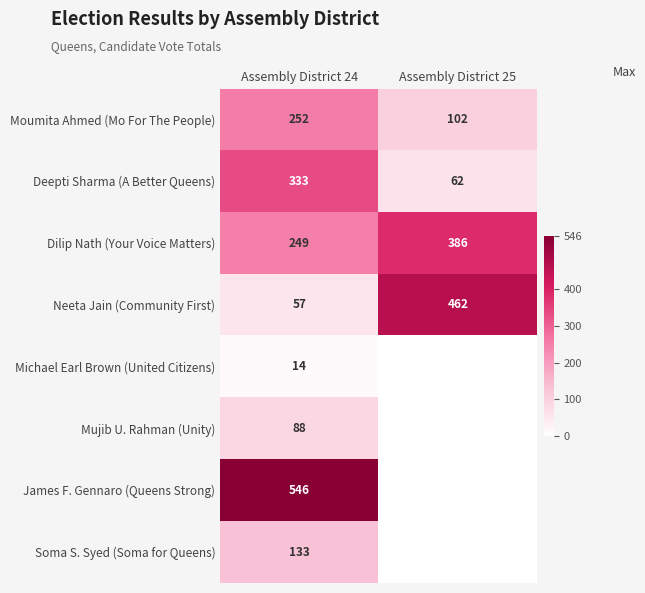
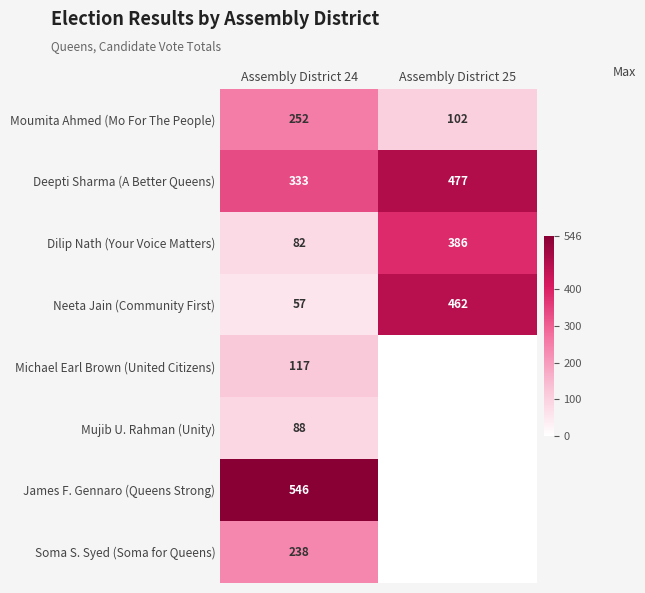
  {
    "Moumita Ahmed (Mo For The People)": {
      "Assembly District 24": 252,
      "Assembly District 25": 102
    },
    "Deepti Sharma (A Better Queens)": {
      "Assembly District 24": 333,
-     "Assembly District 25": 62
+     "Assembly District 25": 477
    },
    "Dilip Nath (Your Voice Matters)": {
-     "Assembly District 24": 249,
+     "Assembly District 24": 82,
      "Assembly District 25": 386
    },
    "Neeta Jain (Community First)": {
      "Assembly District 24": 57,
      "Assembly District 25": 462
    },
    "Michael Earl Brown (United Citizens)": {
-     "Assembly District 24": 14
+     "Assembly District 24": 117
    },
    "Mujib U. Rahman (Unity)": {
      "Assembly District 24": 88
    },
    "James F. Gennaro (Queens Strong)": {
      "Assembly District 24": 546
    },
    "Soma S. Syed (Soma for Queens)": {
-     "Assembly District 24": 133
+     "Assembly District 24": 238
    }
  }
